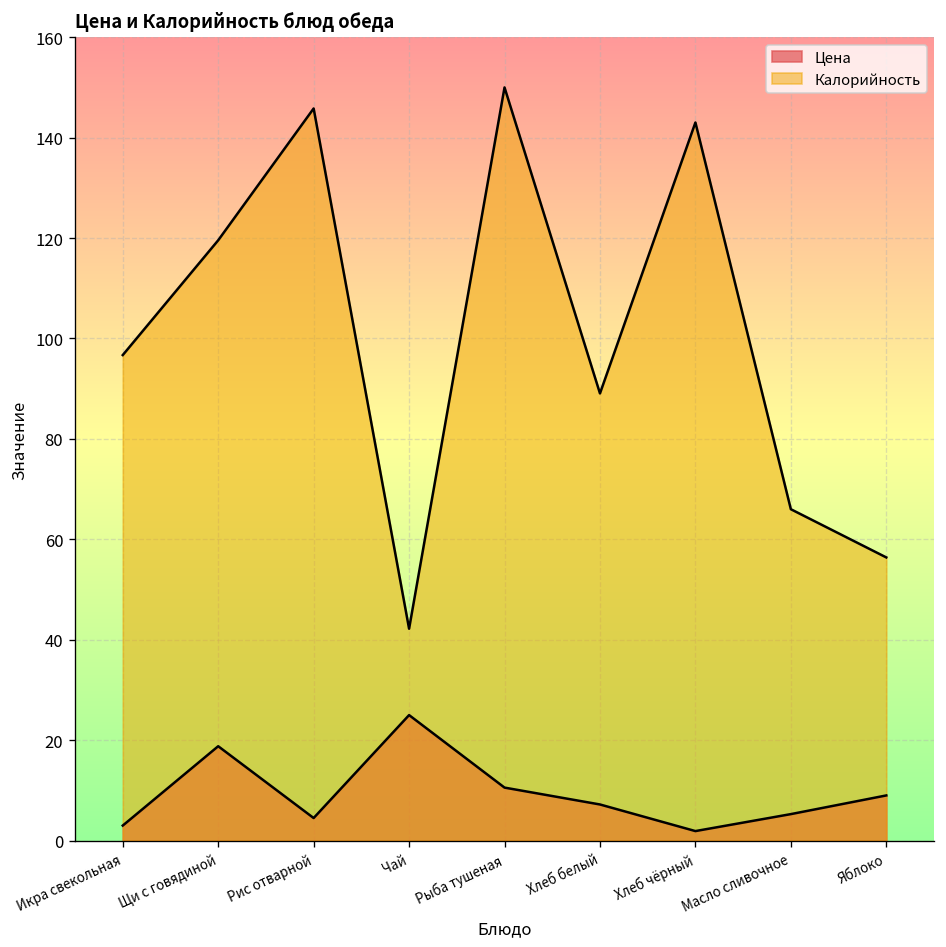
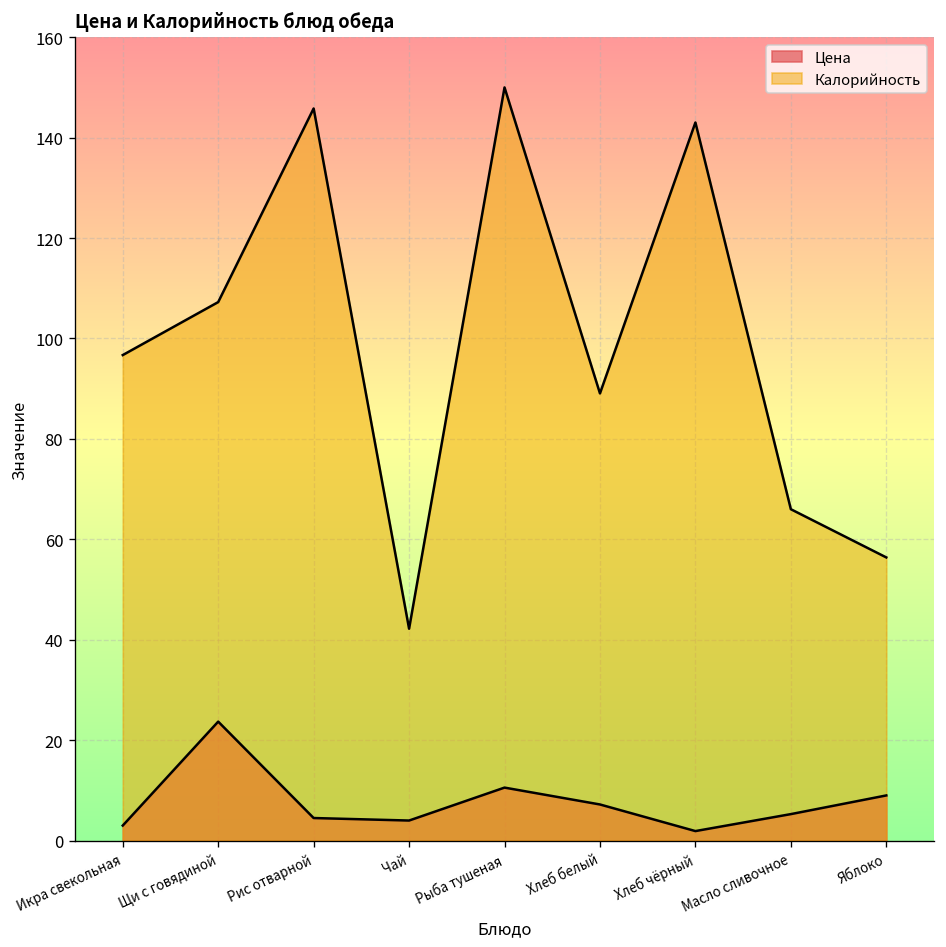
  {
    "Цена": {
      "Икра свекольная": 3,
-     "Щи с говядиной": 19,
+     "Щи с говядиной": 24,
      "Рис отварной": 5,
-     "Чай": 25,
+     "Чай": 4,
      "Рыба тушеная": 11,
      "Хлеб белый": 7,
      "Хлеб чёрный": 2,
      "Масло сливочное": 5,
      "Яблоко": 9
    },
    "Калорийность": {
      "Икра свекольная": 97,
-     "Щи с говядиной": 120,
+     "Щи с говядиной": 107,
      "Рис отварной": 146,
      "Чай": 42,
      "Рыба тушеная": 150,
      "Хлеб белый": 89,
      "Хлеб чёрный": 143,
      "Масло сливочное": 66,
      "Яблоко": 56
    }
  }
